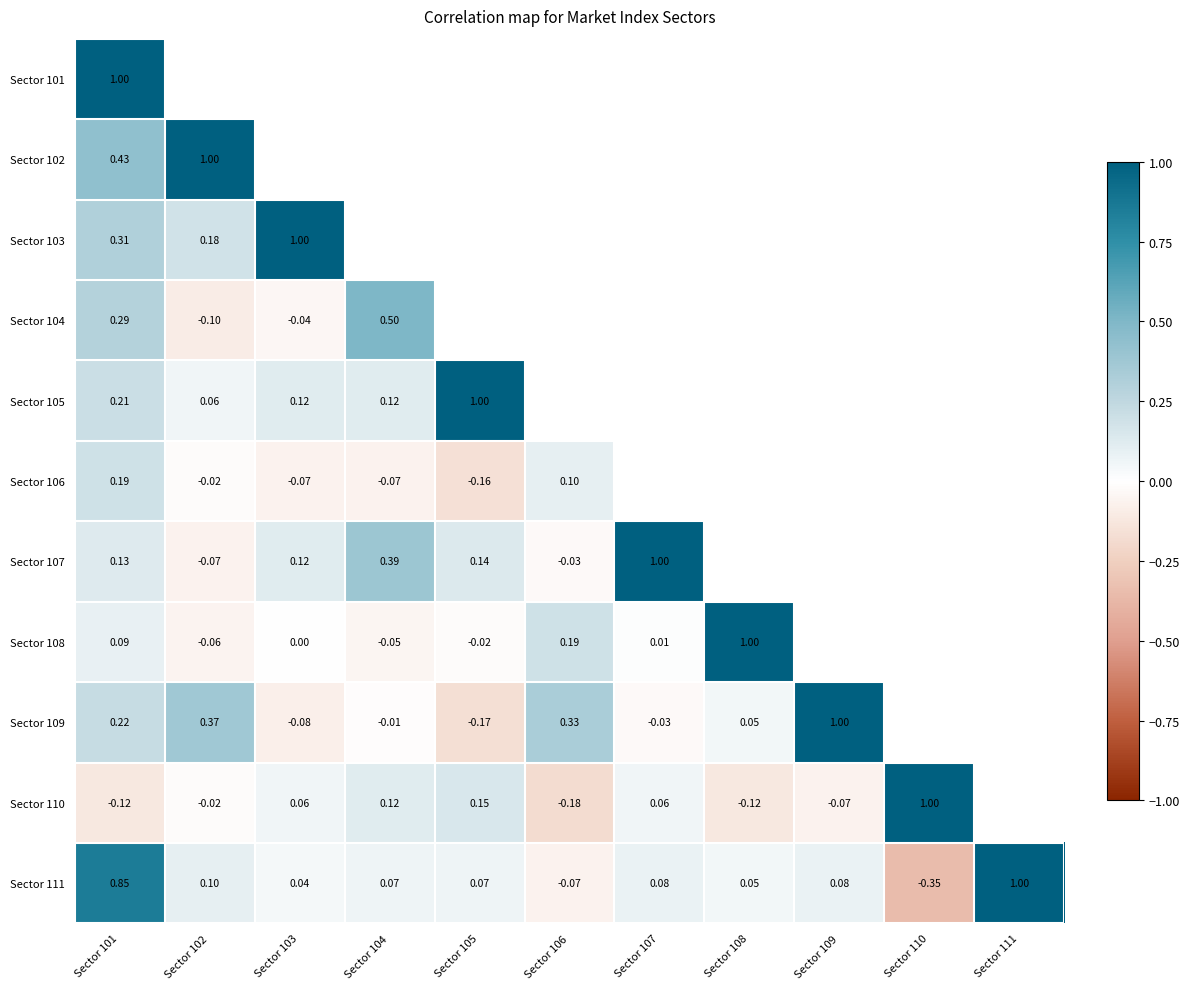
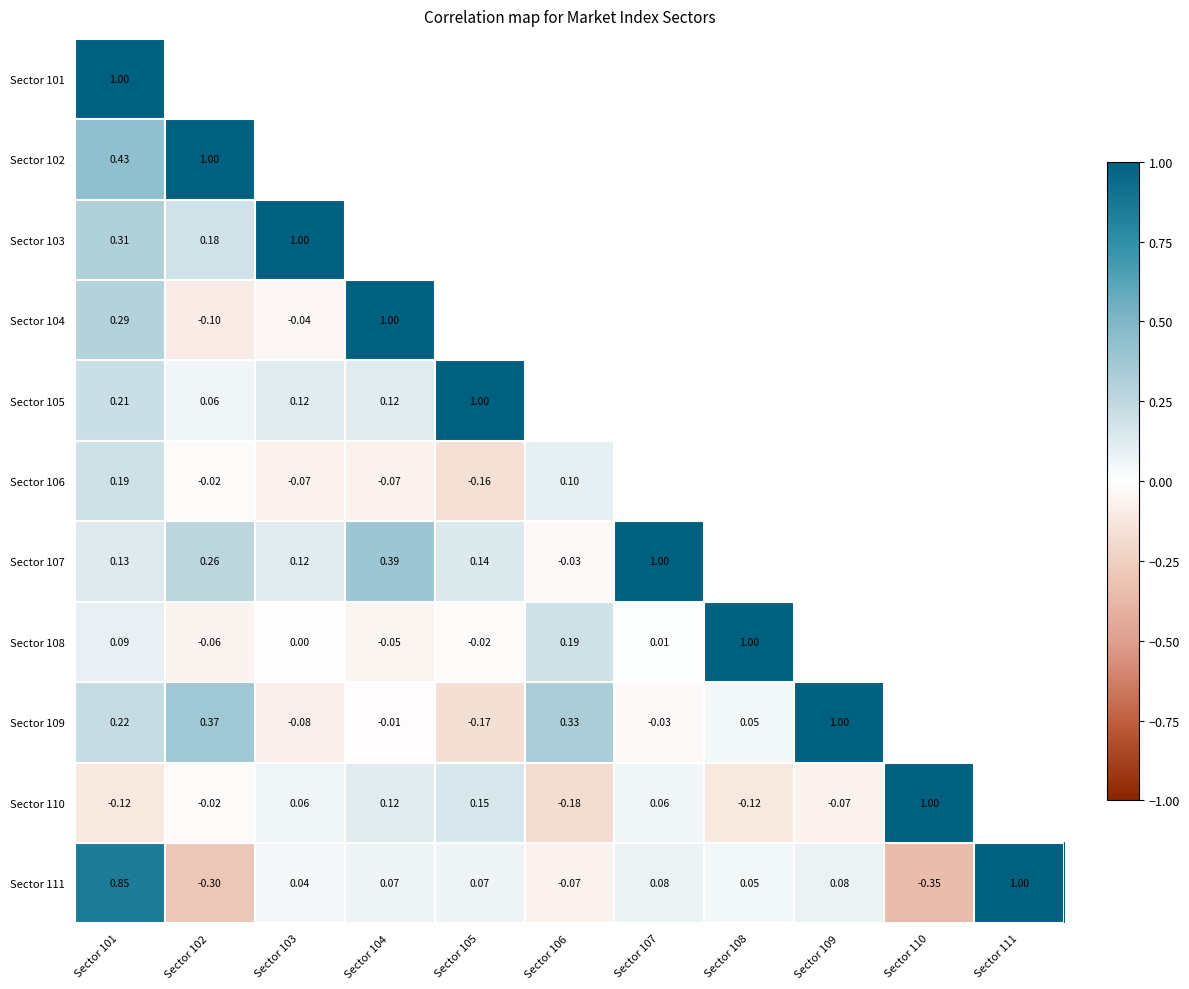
  {
    "Sector 101": {
      "Sector 101": 1.00
    },
    "Sector 102": {
      "Sector 101": 0.43,
      "Sector 102": 1.00
    },
    "Sector 103": {
      "Sector 101": 0.31,
      "Sector 102": 0.18,
      "Sector 103": 1.00
    },
    "Sector 104": {
      "Sector 101": 0.29,
      "Sector 102": -0.10,
      "Sector 103": -0.04,
-     "Sector 104": 0.50
+     "Sector 104": 1.00
    },
    "Sector 105": {
      "Sector 101": 0.21,
      "Sector 102": 0.06,
      "Sector 103": 0.12,
      "Sector 104": 0.12,
      "Sector 105": 1.00
    },
    "Sector 106": {
      "Sector 101": 0.19,
      "Sector 102": -0.02,
      "Sector 103": -0.07,
      "Sector 104": -0.07,
      "Sector 105": -0.16,
      "Sector 106": 0.10
    },
    "Sector 107": {
      "Sector 101": 0.13,
-     "Sector 102": -0.07,
+     "Sector 102": 0.26,
      "Sector 103": 0.12,
      "Sector 104": 0.39,
      "Sector 105": 0.14,
      "Sector 106": -0.03,
      "Sector 107": 1.00
    },
    "Sector 108": {
      "Sector 101": 0.09,
      "Sector 102": -0.06,
      "Sector 103": 0.00,
      "Sector 104": -0.05,
      "Sector 105": -0.02,
      "Sector 106": 0.19,
      "Sector 107": 0.01,
      "Sector 108": 1.00
    },
    "Sector 109": {
      "Sector 101": 0.22,
      "Sector 102": 0.37,
      "Sector 103": -0.08,
      "Sector 104": -0.01,
      "Sector 105": -0.17,
      "Sector 106": 0.33,
      "Sector 107": -0.03,
      "Sector 108": 0.05,
      "Sector 109": 1.00
    },
    "Sector 110": {
      "Sector 101": -0.12,
      "Sector 102": -0.02,
      "Sector 103": 0.06,
      "Sector 104": 0.12,
      "Sector 105": 0.15,
      "Sector 106": -0.18,
      "Sector 107": 0.06,
      "Sector 108": -0.12,
      "Sector 109": -0.07,
      "Sector 110": 1.00
    },
    "Sector 111": {
      "Sector 101": 0.85,
-     "Sector 102": 0.10,
+     "Sector 102": -0.30,
      "Sector 103": 0.04,
      "Sector 104": 0.07,
      "Sector 105": 0.07,
      "Sector 106": -0.07,
      "Sector 107": 0.08,
      "Sector 108": 0.05,
      "Sector 109": 0.08,
      "Sector 110": -0.35,
      "Sector 111": 1.00
    }
  }
